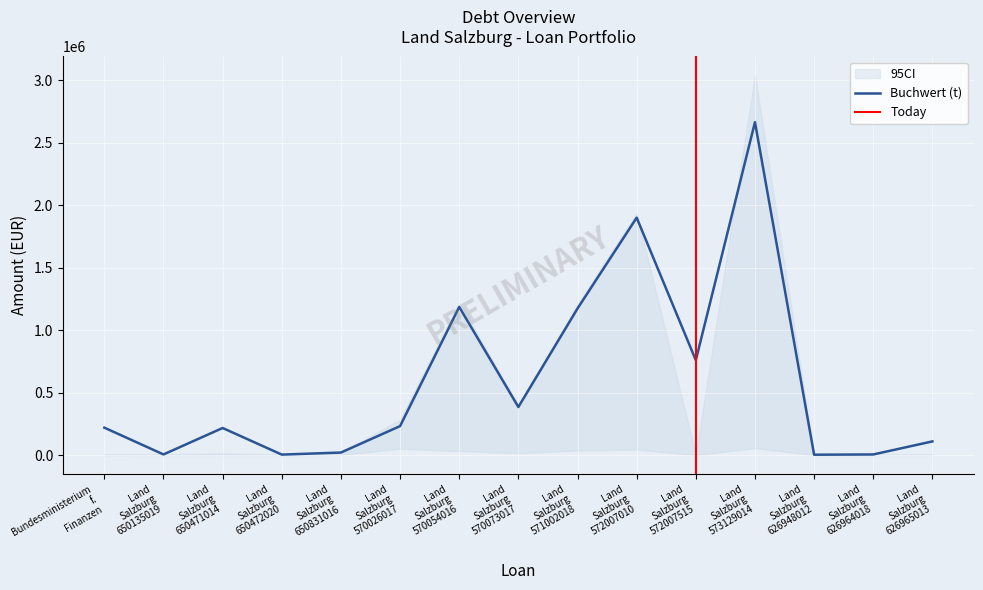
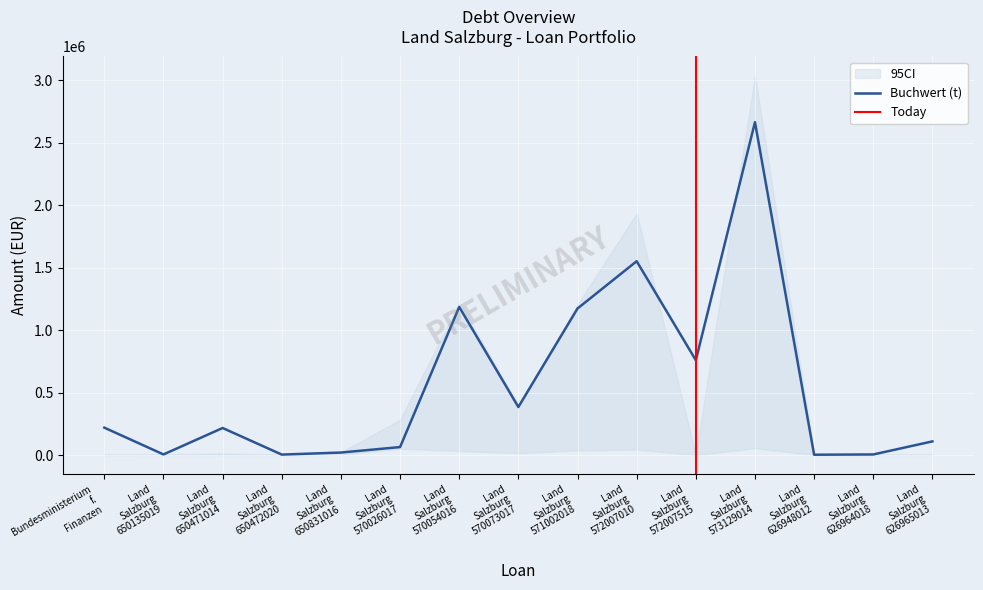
  {
    "Buchwert (t)": {
      "Bundesministerium f. Finanzen": 220000,
      "Land Salzburg 650471014": 220000,
-     "Land Salzburg 570026017": 230000,
+     "Land Salzburg 570026017": 60000,
      "Land Salzburg 570054016": 1190000,
      "Land Salzburg 571002018": 1170000,
-     "Land Salzburg 572007010": 1900000,
+     "Land Salzburg 572007010": 1550000,
      "Land Salzburg 572007515": 760000,
      "Land Salzburg 573129014": 2670000,
      "Land Salzburg 626965013": 110000
    }
  }
